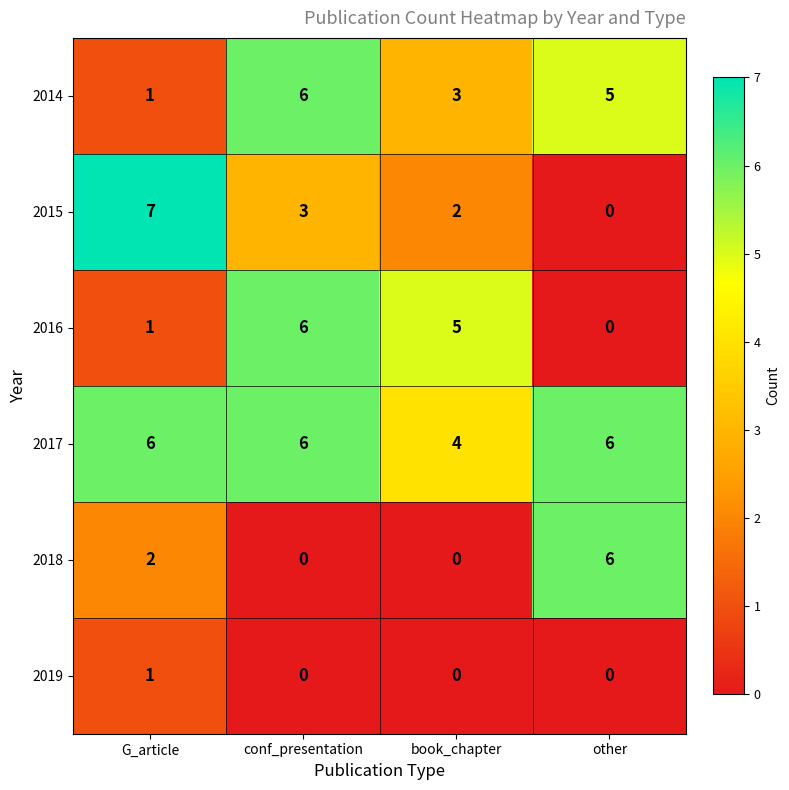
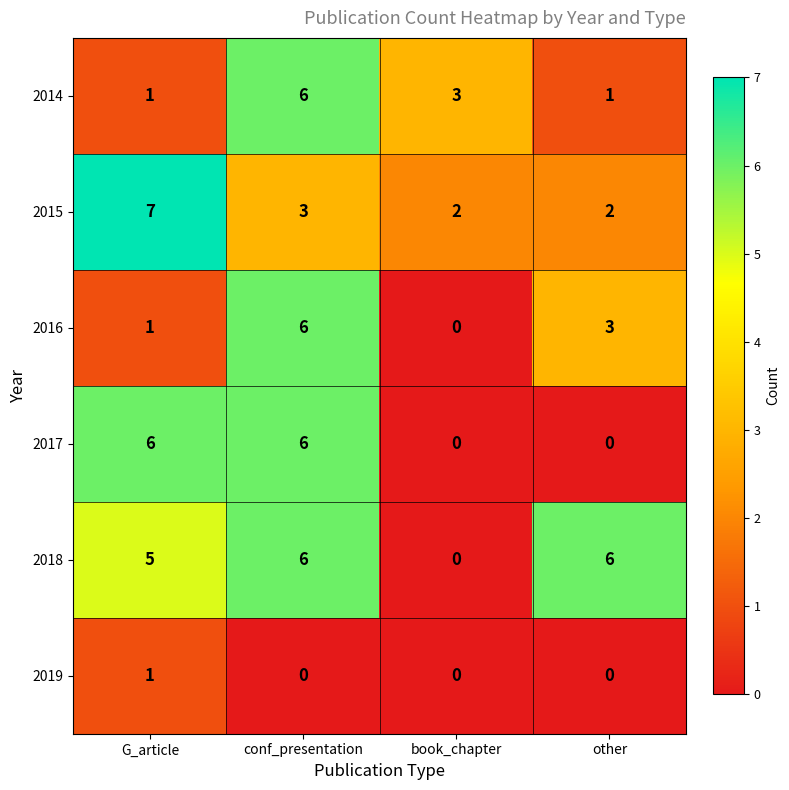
  {
    "2014": {
      "G_article": 1,
      "conf_presentation": 6,
      "book_chapter": 3,
-     "other": 5
+     "other": 1
    },
    "2015": {
      "G_article": 7,
      "conf_presentation": 3,
      "book_chapter": 2,
-     "other": 0
+     "other": 2
    },
    "2016": {
      "G_article": 1,
      "conf_presentation": 6,
-     "book_chapter": 5,
-     "other": 0
+     "book_chapter": 0,
+     "other": 3
    },
    "2017": {
      "G_article": 6,
      "conf_presentation": 6,
-     "book_chapter": 4,
-     "other": 6
+     "book_chapter": 0,
+     "other": 0
    },
    "2018": {
-     "G_article": 2,
-     "conf_presentation": 0,
+     "G_article": 5,
+     "conf_presentation": 6,
      "book_chapter": 0,
      "other": 6
    },
    "2019": {
      "G_article": 1,
      "conf_presentation": 0,
      "book_chapter": 0,
      "other": 0
    }
  }
